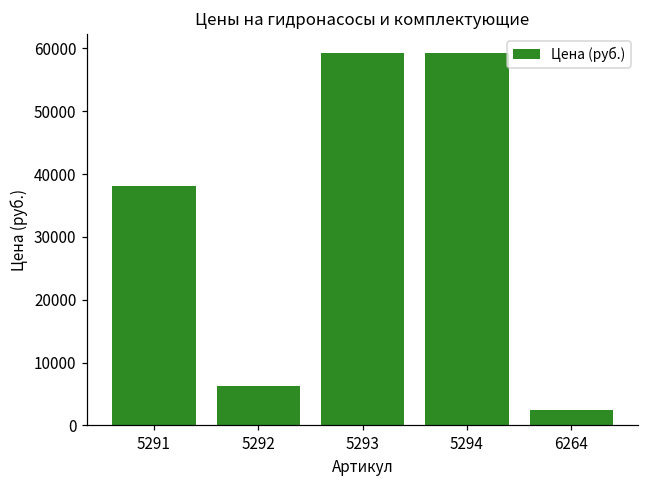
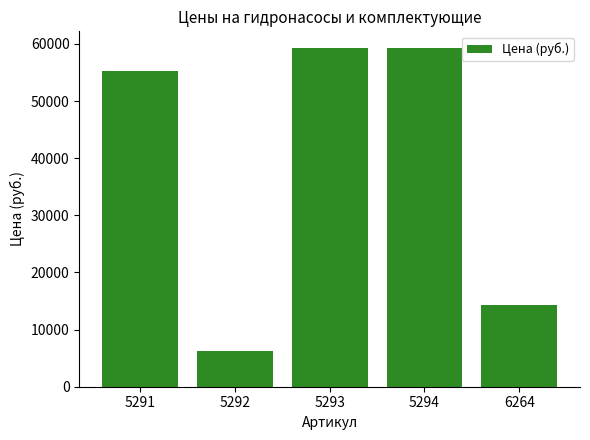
  {
-   "5291": 38000,
+   "5291": 55000,
    "5292": 6000,
    "5293": 59000,
    "5294": 59000,
-   "6264": 2000
+   "6264": 14000
  }
